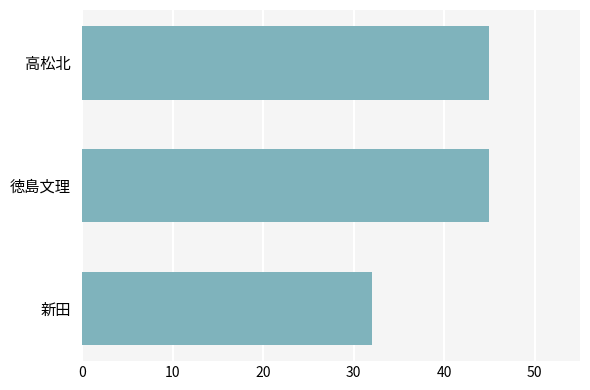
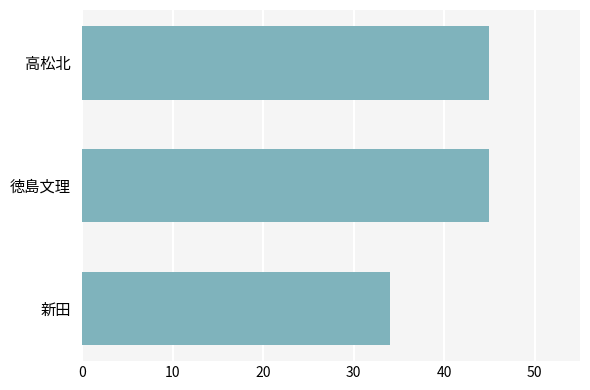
  {
    "高松北": 45,
    "徳島文理": 45,
-   "新田": 32
+   "新田": 34
  }
